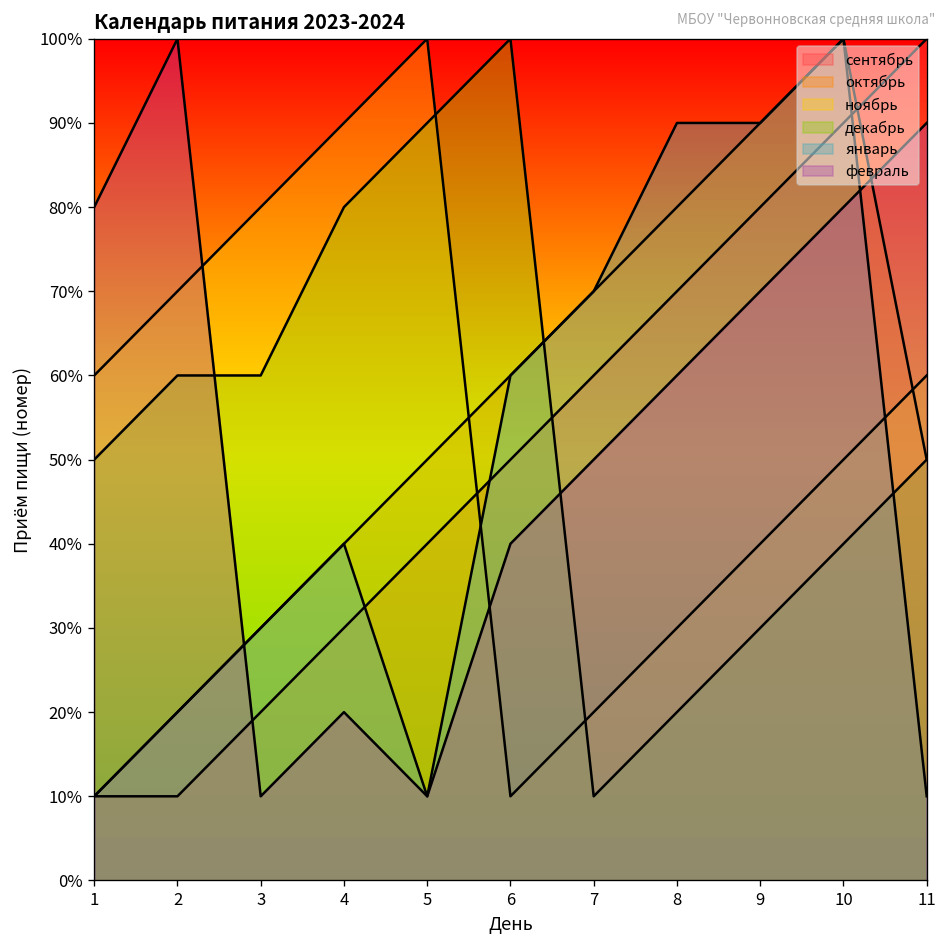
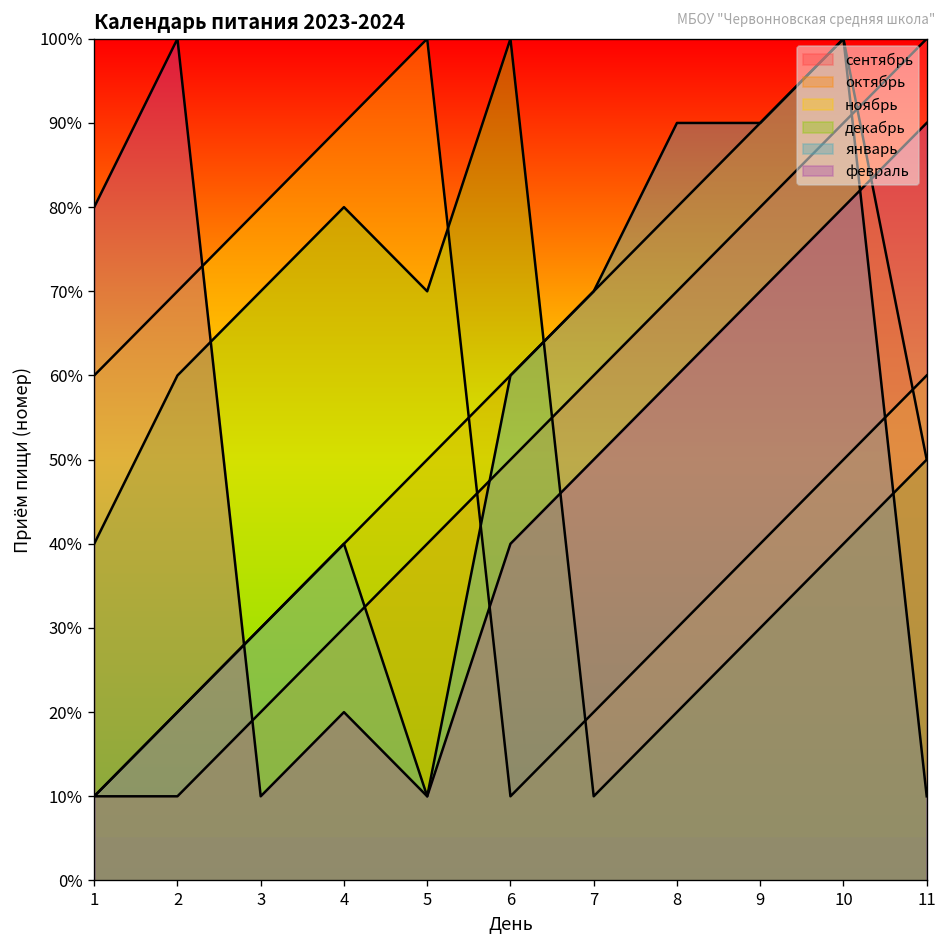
  {
    "декабрь": {
-     "1": "50%",
+     "1": "40%",
      "2": "60%",
-     "3": "60%",
+     "3": "70%",
      "4": "80%",
-     "5": "90%",
+     "5": "70%",
      "6": "100%",
      "7": "10%",
      "8": "20%",
      "9": "30%",
      "10": "40%"
    },
    "январь": {
      "8": "90%",
      "11": "10%"
    },
    "февраль": {
      "1": "80%",
      "2": "100%",
      "3": "10%",
      "4": "20%",
      "6": "40%",
      "7": "50%",
      "8": "60%",
      "9": "70%",
      "10": "80%",
      "11": "90%"
    }
  }
